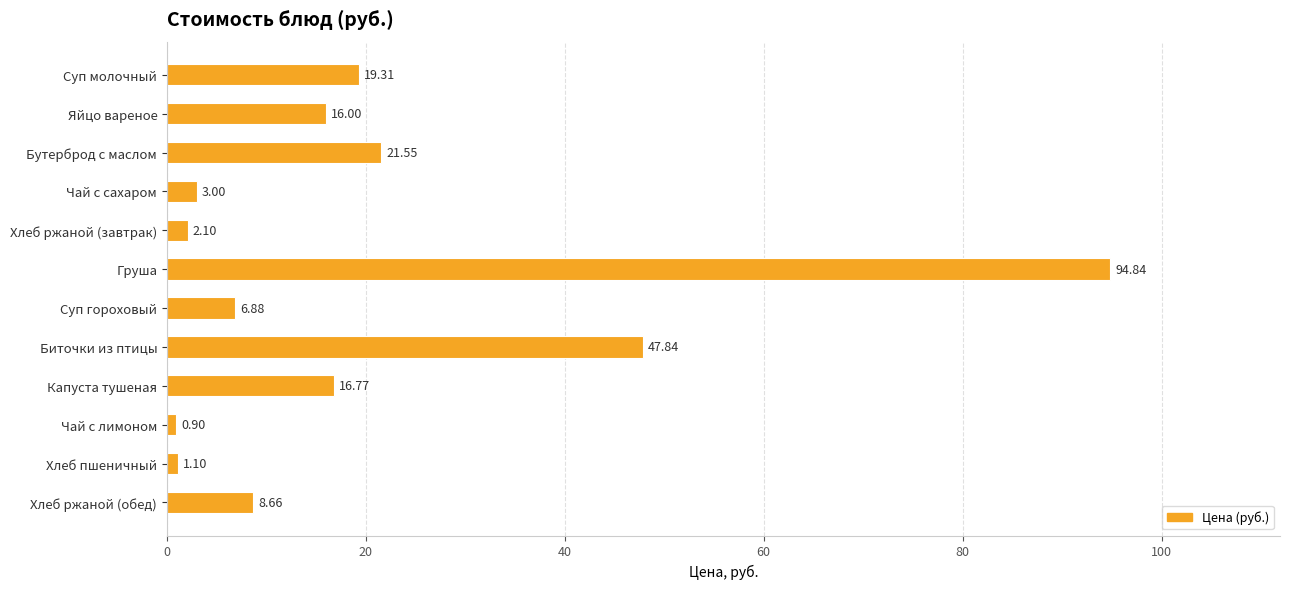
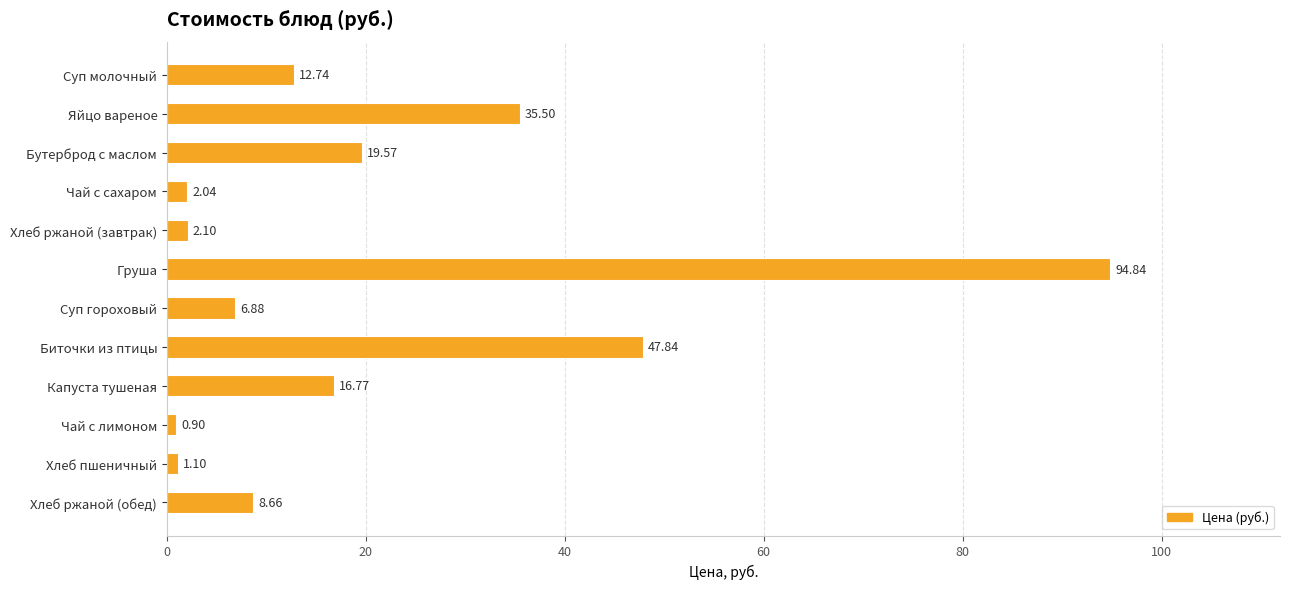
  {
-   "Суп молочный": 19.31,
-   "Яйцо вареное": 16.00,
-   "Бутерброд с маслом": 21.55,
-   "Чай с сахаром": 3.00,
+   "Суп молочный": 12.74,
+   "Яйцо вареное": 35.50,
+   "Бутерброд с маслом": 19.57,
+   "Чай с сахаром": 2.04,
    "Хлеб ржаной (завтрак)": 2.10,
    "Груша": 94.84,
    "Суп гороховый": 6.88,
    "Биточки из птицы": 47.84,
    "Капуста тушеная": 16.77,
    "Чай с лимоном": 0.90,
    "Хлеб пшеничный": 1.10,
    "Хлеб ржаной (обед)": 8.66
  }
